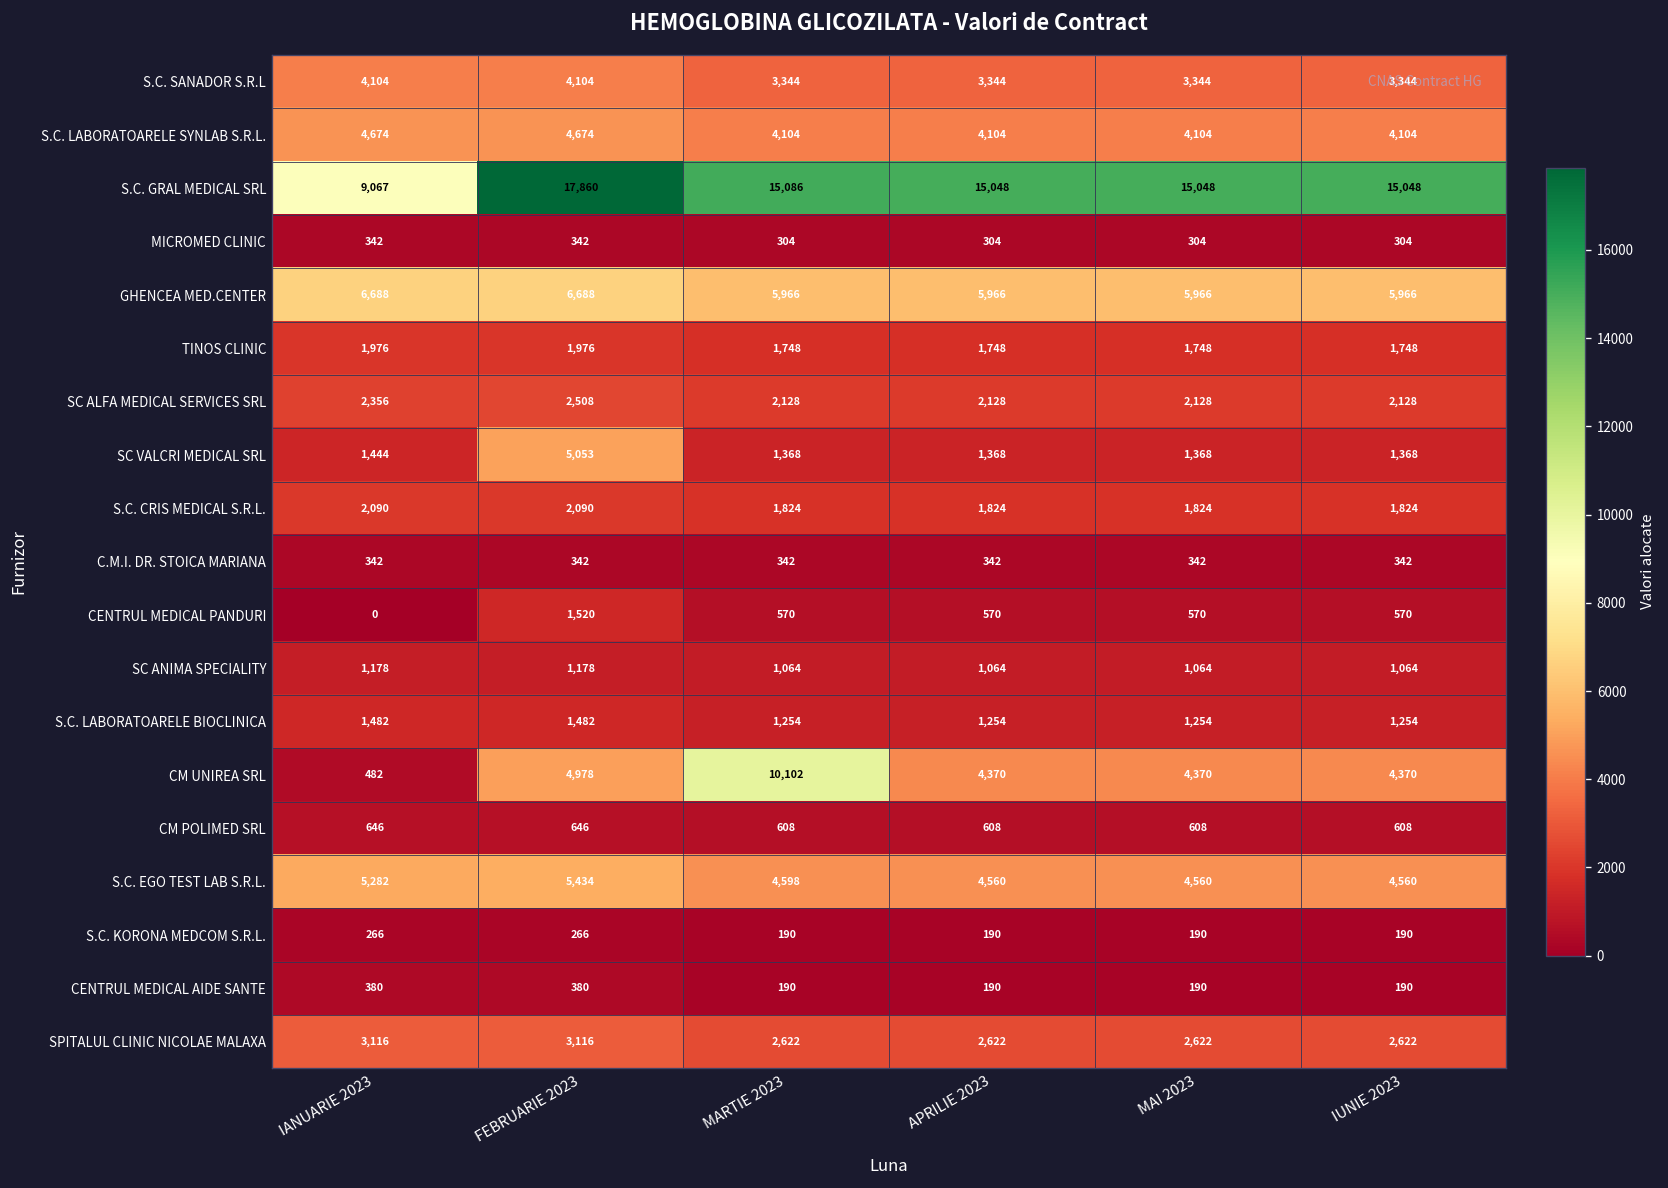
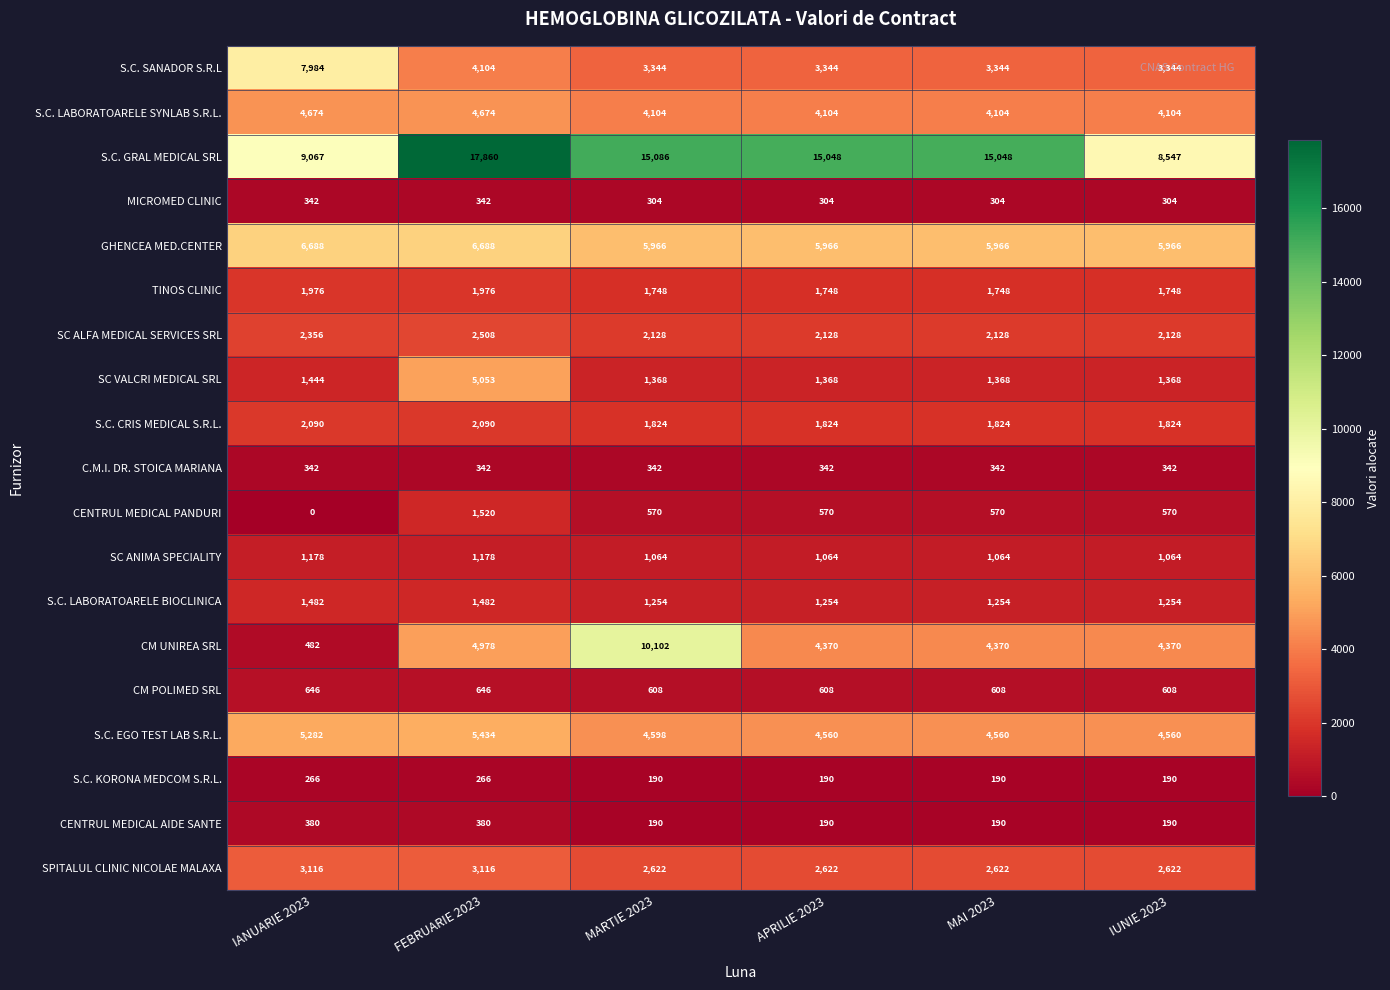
  {
    "S.C. SANADOR S.R.L": {
-     "IANUARIE 2023": "4,104",
+     "IANUARIE 2023": "7,984",
      "FEBRUARIE 2023": "4,104",
      "MARTIE 2023": "3,344",
      "APRILIE 2023": "3,344",
      "MAI 2023": "3,344"
    },
    "S.C. LABORATOARELE SYNLAB S.R.L.": {
      "IANUARIE 2023": "4,674",
      "FEBRUARIE 2023": "4,674",
      "MARTIE 2023": "4,104",
      "APRILIE 2023": "4,104",
      "MAI 2023": "4,104",
      "IUNIE 2023": "4,104"
    },
    "S.C. GRAL MEDICAL SRL": {
      "IANUARIE 2023": "9,067",
      "FEBRUARIE 2023": "17,860",
      "MARTIE 2023": "15,086",
      "APRILIE 2023": "15,048",
      "MAI 2023": "15,048",
-     "IUNIE 2023": "15,048"
+     "IUNIE 2023": "8,547"
    },
    "MICROMED CLINIC": {
      "IANUARIE 2023": "342",
      "FEBRUARIE 2023": "342",
      "MARTIE 2023": "304",
      "APRILIE 2023": "304",
      "MAI 2023": "304",
      "IUNIE 2023": "304"
    },
    "GHENCEA MED.CENTER": {
      "IANUARIE 2023": "6,688",
      "FEBRUARIE 2023": "6,688",
      "MARTIE 2023": "5,966",
      "APRILIE 2023": "5,966",
      "MAI 2023": "5,966",
      "IUNIE 2023": "5,966"
    },
    "TINOS CLINIC": {
      "IANUARIE 2023": "1,976",
      "FEBRUARIE 2023": "1,976",
      "MARTIE 2023": "1,748",
      "APRILIE 2023": "1,748",
      "MAI 2023": "1,748",
      "IUNIE 2023": "1,748"
    },
    "SC ALFA MEDICAL SERVICES SRL": {
      "IANUARIE 2023": "2,356",
      "FEBRUARIE 2023": "2,508",
      "MARTIE 2023": "2,128",
      "APRILIE 2023": "2,128",
      "MAI 2023": "2,128",
      "IUNIE 2023": "2,128"
    },
    "SC VALCRI MEDICAL SRL": {
      "IANUARIE 2023": "1,444",
      "FEBRUARIE 2023": "5,053",
      "MARTIE 2023": "1,368",
      "APRILIE 2023": "1,368",
      "MAI 2023": "1,368",
      "IUNIE 2023": "1,368"
    },
    "S.C. CRIS MEDICAL S.R.L.": {
      "IANUARIE 2023": "2,090",
      "FEBRUARIE 2023": "2,090",
      "MARTIE 2023": "1,824",
      "APRILIE 2023": "1,824",
      "MAI 2023": "1,824",
      "IUNIE 2023": "1,824"
    },
    "C.M.I. DR. STOICA MARIANA": {
      "IANUARIE 2023": "342",
      "FEBRUARIE 2023": "342",
      "MARTIE 2023": "342",
      "APRILIE 2023": "342",
      "MAI 2023": "342",
      "IUNIE 2023": "342"
    },
    "CENTRUL MEDICAL PANDURI": {
      "IANUARIE 2023": "0",
      "FEBRUARIE 2023": "1,520",
      "MARTIE 2023": "570",
      "APRILIE 2023": "570",
      "MAI 2023": "570",
      "IUNIE 2023": "570"
    },
    "SC ANIMA SPECIALITY": {
      "IANUARIE 2023": "1,178",
      "FEBRUARIE 2023": "1,178",
      "MARTIE 2023": "1,064",
      "APRILIE 2023": "1,064",
      "MAI 2023": "1,064",
      "IUNIE 2023": "1,064"
    },
    "S.C. LABORATOARELE BIOCLINICA": {
      "IANUARIE 2023": "1,482",
      "FEBRUARIE 2023": "1,482",
      "MARTIE 2023": "1,254",
      "APRILIE 2023": "1,254",
      "MAI 2023": "1,254",
      "IUNIE 2023": "1,254"
    },
    "CM UNIREA SRL": {
      "IANUARIE 2023": "482",
      "FEBRUARIE 2023": "4,978",
      "MARTIE 2023": "10,102",
      "APRILIE 2023": "4,370",
      "MAI 2023": "4,370",
      "IUNIE 2023": "4,370"
    },
    "CM POLIMED SRL": {
      "IANUARIE 2023": "646",
      "FEBRUARIE 2023": "646",
      "MARTIE 2023": "608",
      "APRILIE 2023": "608",
      "MAI 2023": "608",
      "IUNIE 2023": "608"
    },
    "S.C. EGO TEST LAB S.R.L.": {
      "IANUARIE 2023": "5,282",
      "FEBRUARIE 2023": "5,434",
      "MARTIE 2023": "4,598",
      "APRILIE 2023": "4,560",
      "MAI 2023": "4,560",
      "IUNIE 2023": "4,560"
    },
    "S.C. KORONA MEDCOM S.R.L.": {
      "IANUARIE 2023": "266",
      "FEBRUARIE 2023": "266",
      "MARTIE 2023": "190",
      "APRILIE 2023": "190",
      "MAI 2023": "190",
      "IUNIE 2023": "190"
    },
    "CENTRUL MEDICAL AIDE SANTE": {
      "IANUARIE 2023": "380",
      "FEBRUARIE 2023": "380",
      "MARTIE 2023": "190",
      "APRILIE 2023": "190",
      "MAI 2023": "190",
      "IUNIE 2023": "190"
    },
    "SPITALUL CLINIC NICOLAE MALAXA": {
      "IANUARIE 2023": "3,116",
      "FEBRUARIE 2023": "3,116",
      "MARTIE 2023": "2,622",
      "APRILIE 2023": "2,622",
      "MAI 2023": "2,622",
      "IUNIE 2023": "2,622"
    }
  }
